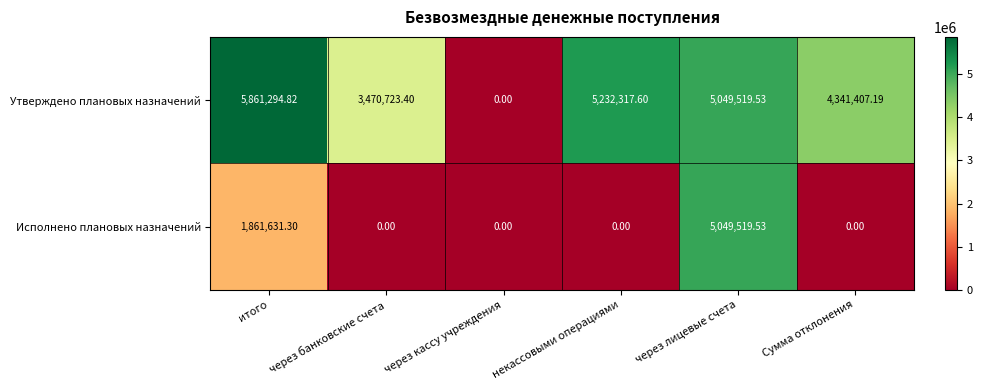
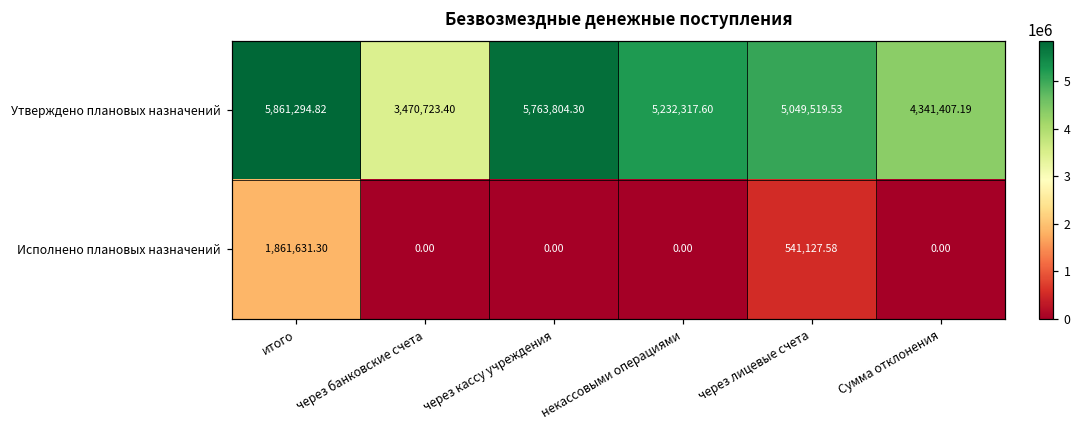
  {
    "Утверждено плановых назначений": {
      "итого": "5,861,294.82",
      "через банковские счета": "3,470,723.40",
-     "через кассу учреждения": "0.00",
+     "через кассу учреждения": "5,763,804.30",
      "некассовыми операциями": "5,232,317.60",
      "через лицевые счета": "5,049,519.53",
      "Сумма отклонения": "4,341,407.19"
    },
    "Исполнено плановых назначений": {
      "итого": "1,861,631.30",
      "через банковские счета": "0.00",
      "через кассу учреждения": "0.00",
      "некассовыми операциями": "0.00",
-     "через лицевые счета": "5,049,519.53",
+     "через лицевые счета": "541,127.58",
      "Сумма отклонения": "0.00"
    }
  }
